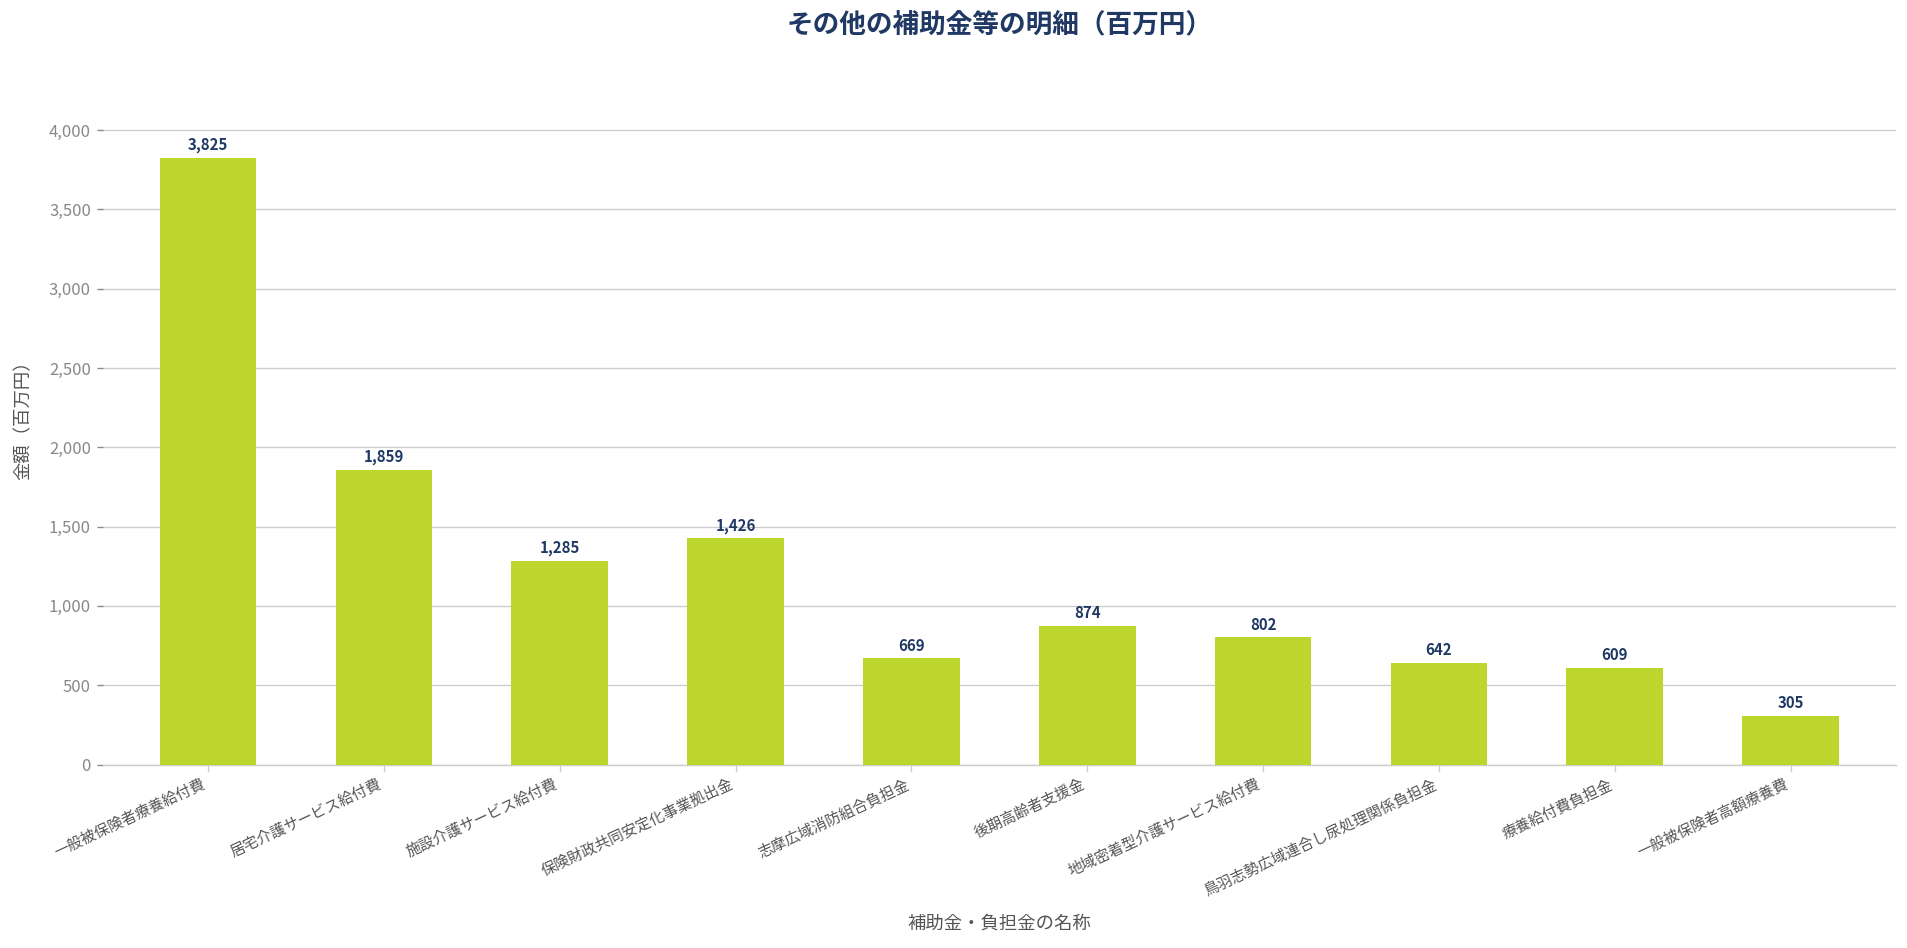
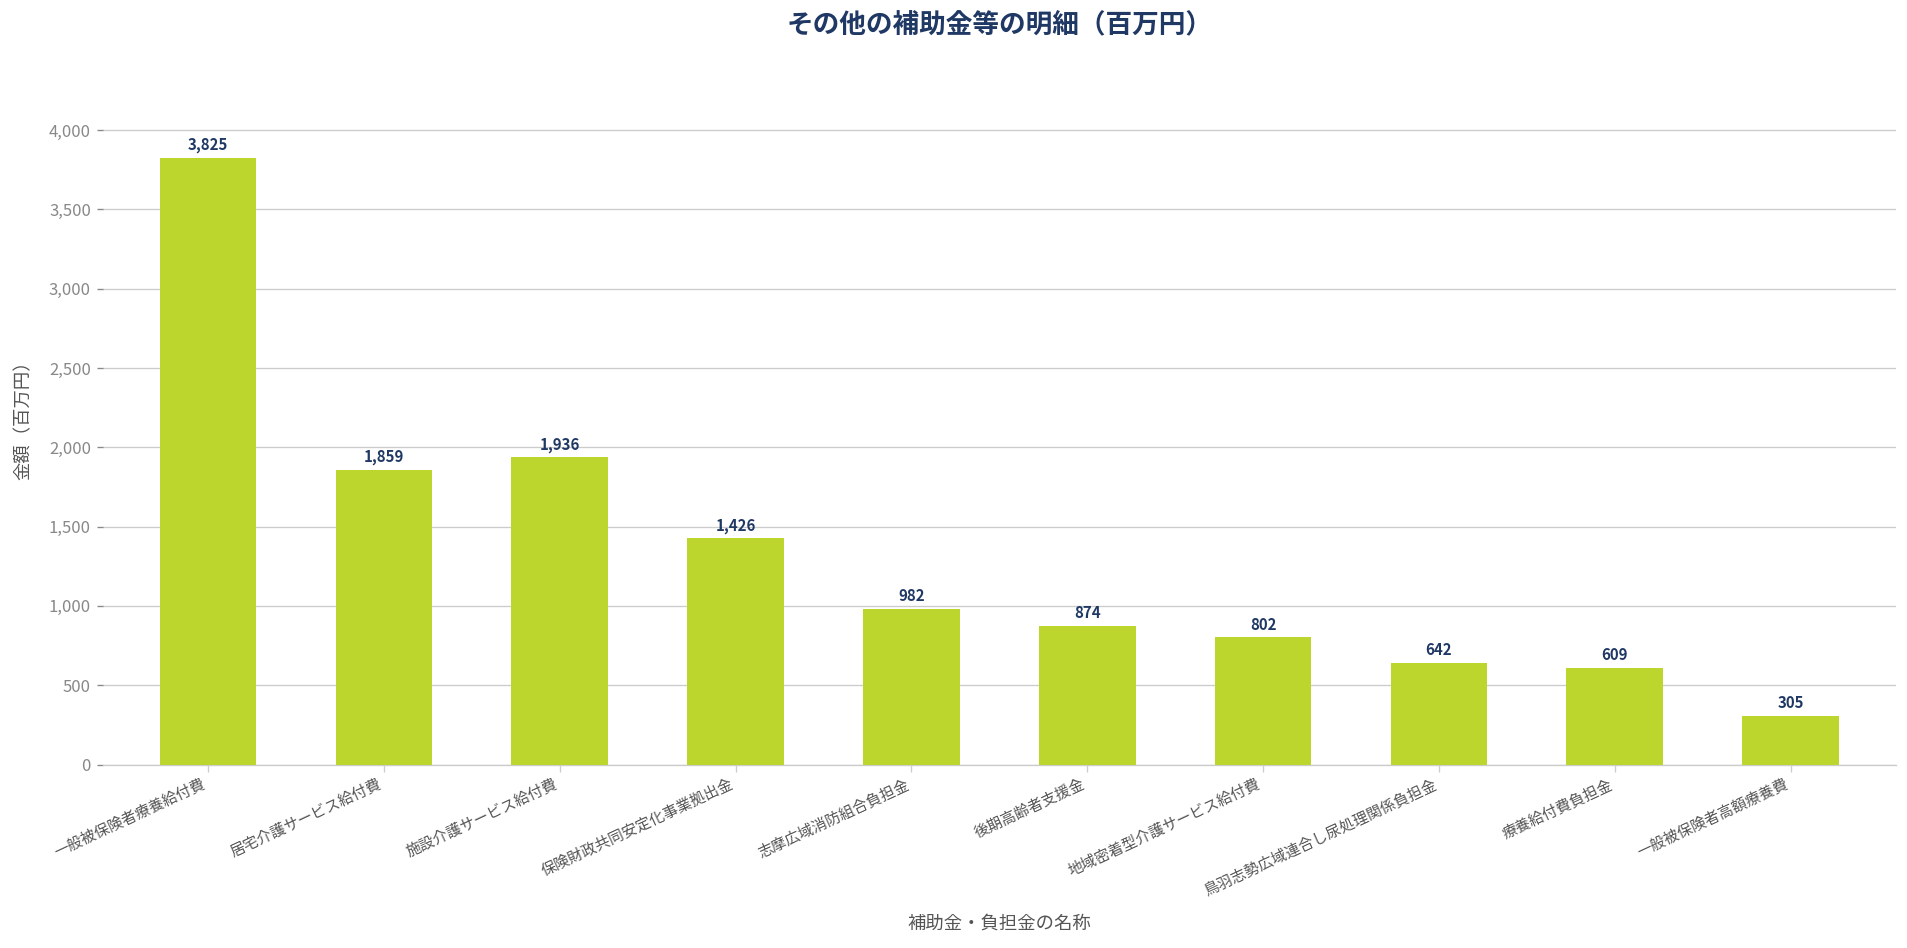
  {
    "一般被保険者療養給付費": "3,825",
    "居宅介護サービス給付費": "1,859",
-   "施設介護サービス給付費": "1,285",
+   "施設介護サービス給付費": "1,936",
    "保険財政共同安定化事業拠出金": "1,426",
-   "志摩広域消防組合負担金": "669",
+   "志摩広域消防組合負担金": "982",
    "後期高齢者支援金": "874",
    "地域密着型介護サービス給付費": "802",
    "鳥羽志勢広域連合し尿処理関係負担金": "642",
    "療養給付費負担金": "609",
    "一般被保険者高額療養費": "305"
  }
